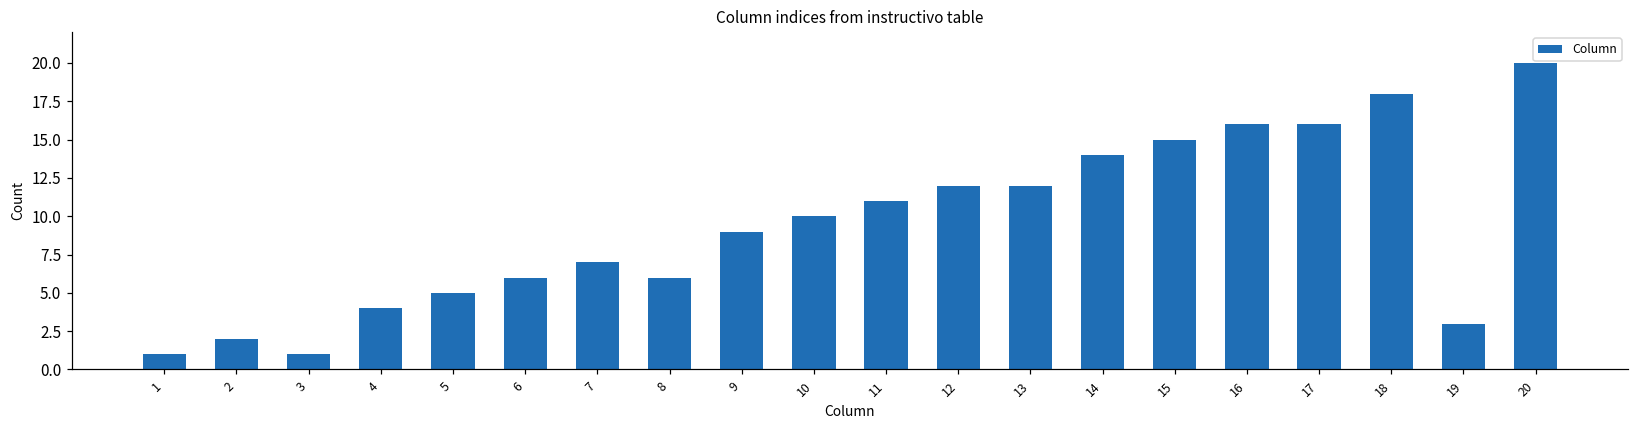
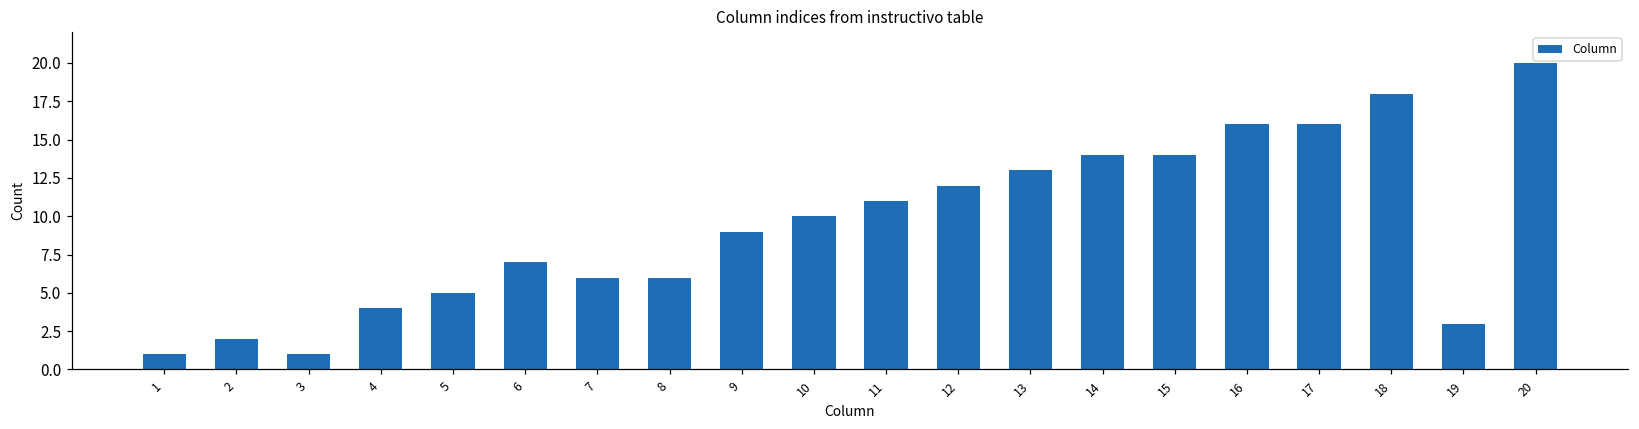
  {
    "1": 1,
    "2": 2,
    "3": 1,
    "4": 4,
    "5": 5,
-   "6": 6,
-   "7": 7,
+   "6": 7,
+   "7": 6,
    "8": 6,
    "9": 9,
    "10": 10,
    "11": 11,
    "12": 12,
-   "13": 12,
+   "13": 13,
    "14": 14,
-   "15": 15,
+   "15": 14,
    "16": 16,
    "17": 16,
    "18": 18,
    "19": 3,
    "20": 20
  }
